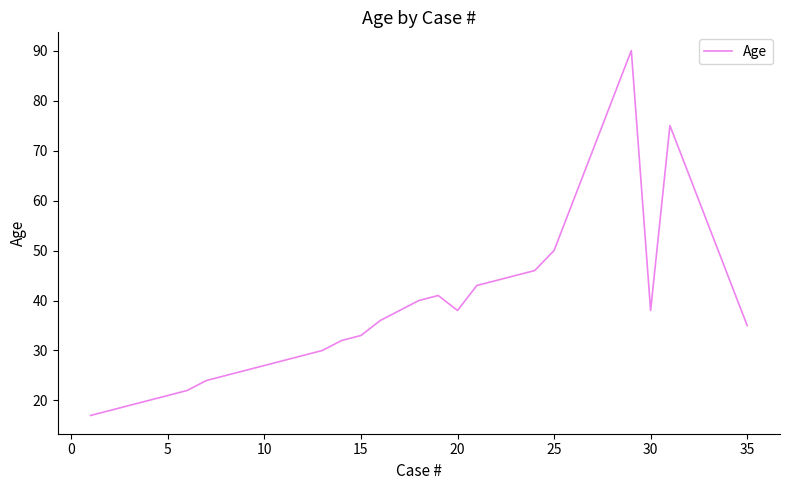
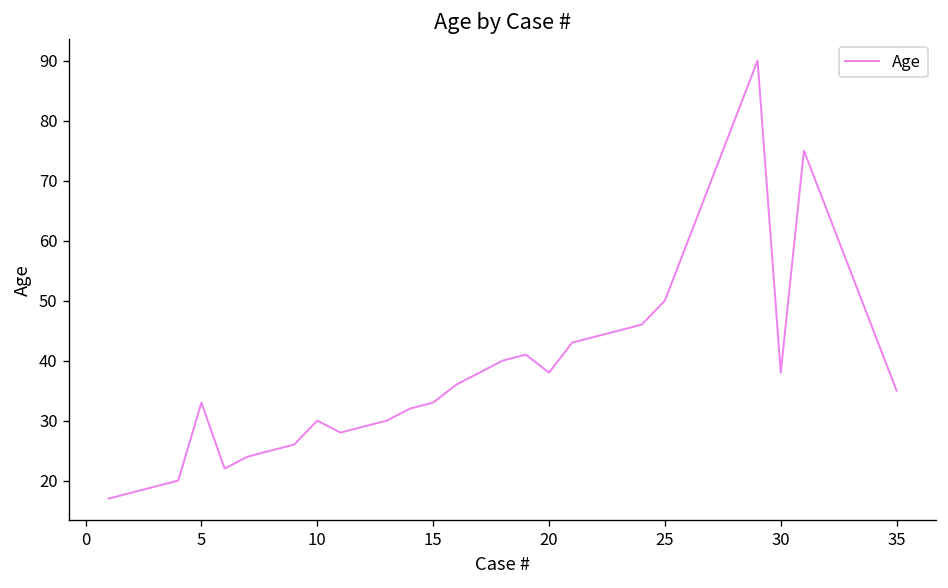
  {
-   "5": 21,
-   "10": 27,
+   "5": 33,
+   "10": 30,
    "15": 33,
    "20": 38,
    "25": 50,
    "30": 38,
    "35": 35
  }
